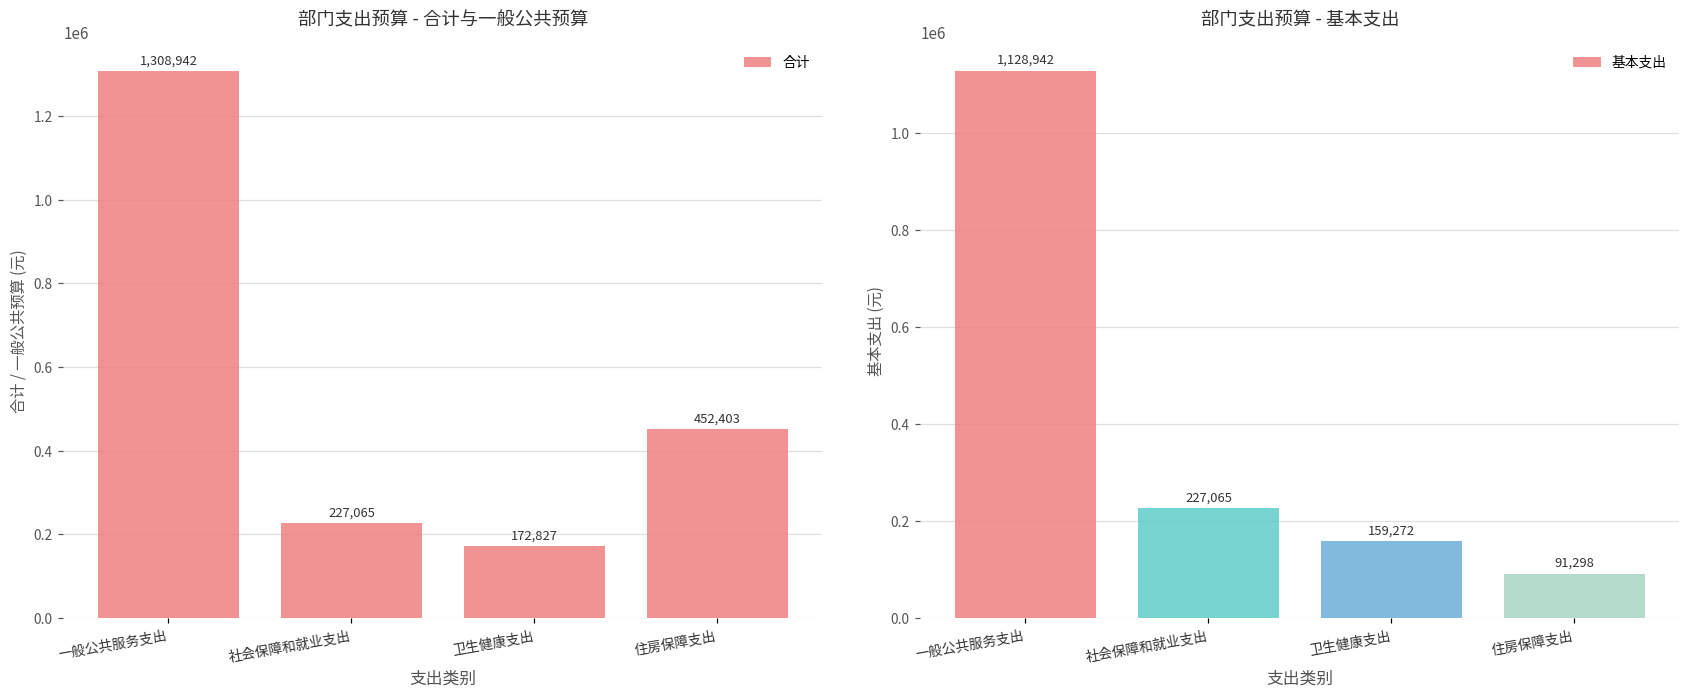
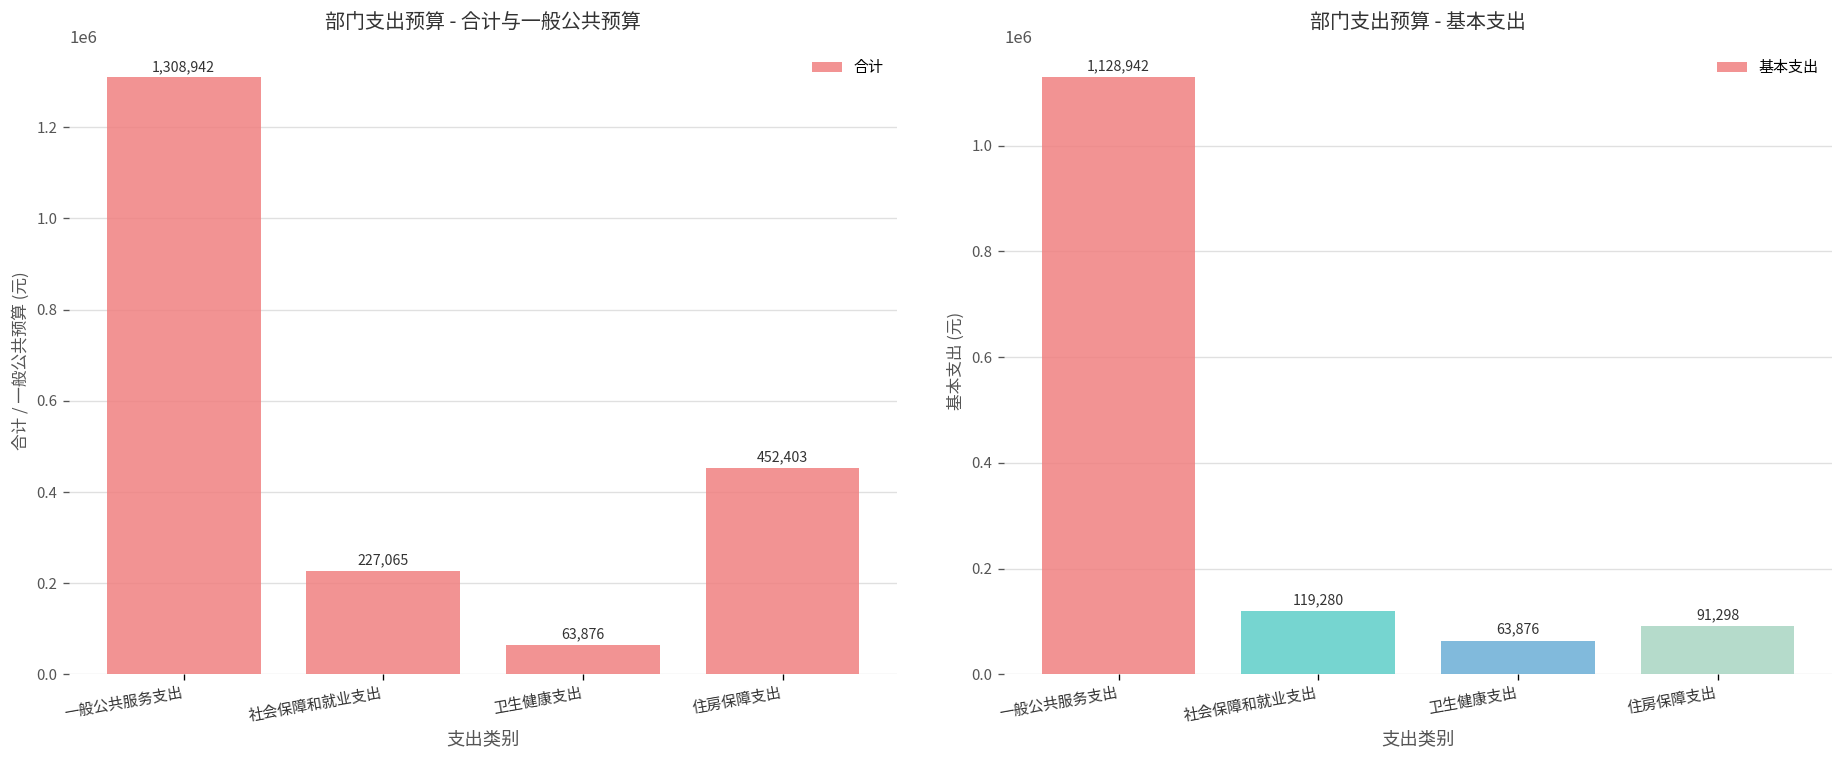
  {
    "部门支出预算 - 合计与一般公共预算": {
      "一般公共服务支出": "1,308,942",
      "社会保障和就业支出": "227,065",
-     "卫生健康支出": "172,827",
+     "卫生健康支出": "63,876",
      "住房保障支出": "452,403"
    },
    "部门支出预算 - 基本支出": {
      "一般公共服务支出": "1,128,942",
-     "社会保障和就业支出": "227,065",
-     "卫生健康支出": "159,272",
+     "社会保障和就业支出": "119,280",
+     "卫生健康支出": "63,876",
      "住房保障支出": "91,298"
    }
  }
